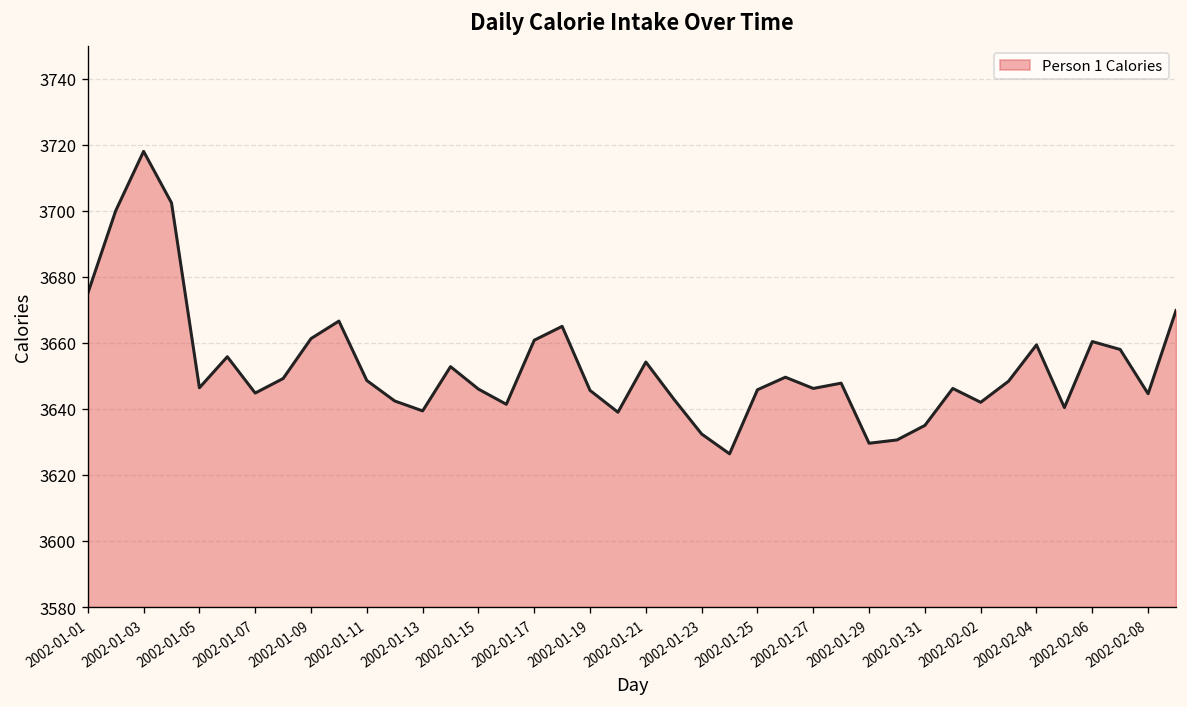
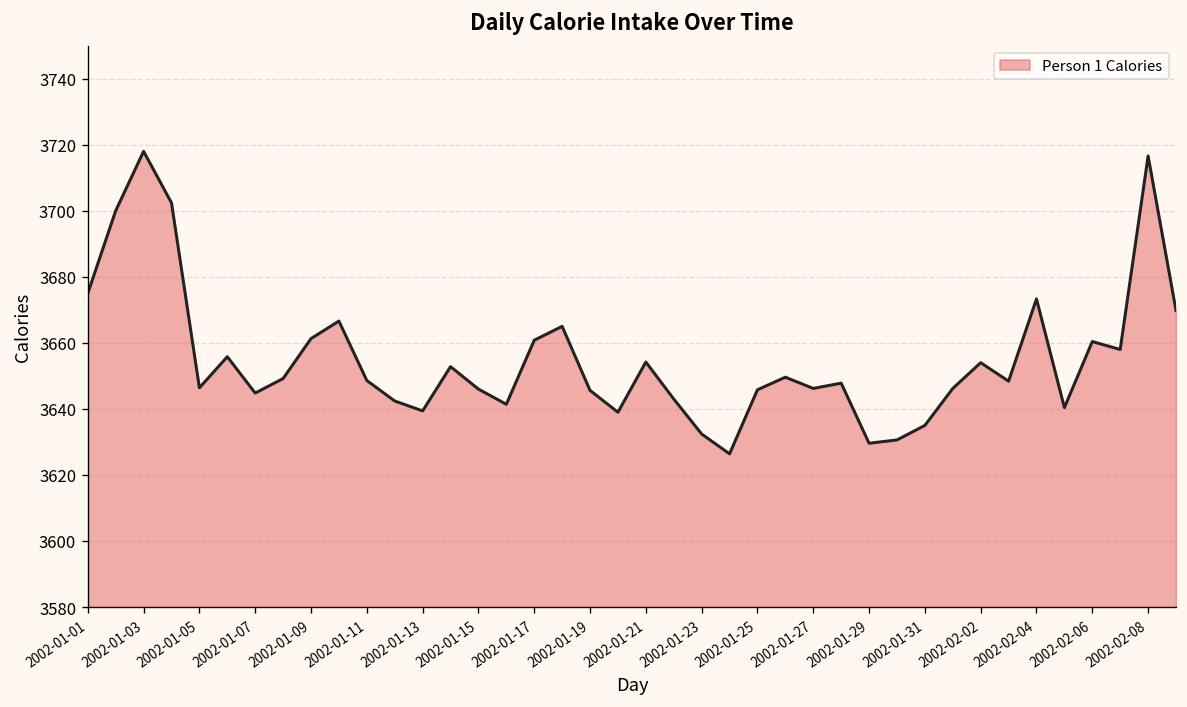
  {
    "2002-01-01": 3675,
    "2002-01-03": 3718,
    "2002-01-05": 3646,
    "2002-01-07": 3645,
    "2002-01-09": 3661,
    "2002-01-11": 3649,
    "2002-01-13": 3639,
    "2002-01-15": 3646,
    "2002-01-17": 3661,
    "2002-01-19": 3646,
    "2002-01-21": 3654,
    "2002-01-23": 3632,
    "2002-01-25": 3646,
    "2002-01-27": 3646,
    "2002-01-29": 3630,
    "2002-01-31": 3635,
-   "2002-02-02": 3642,
-   "2002-02-04": 3659,
+   "2002-02-02": 3654,
+   "2002-02-04": 3673,
    "2002-02-06": 3660,
-   "2002-02-08": 3645
+   "2002-02-08": 3717
  }
